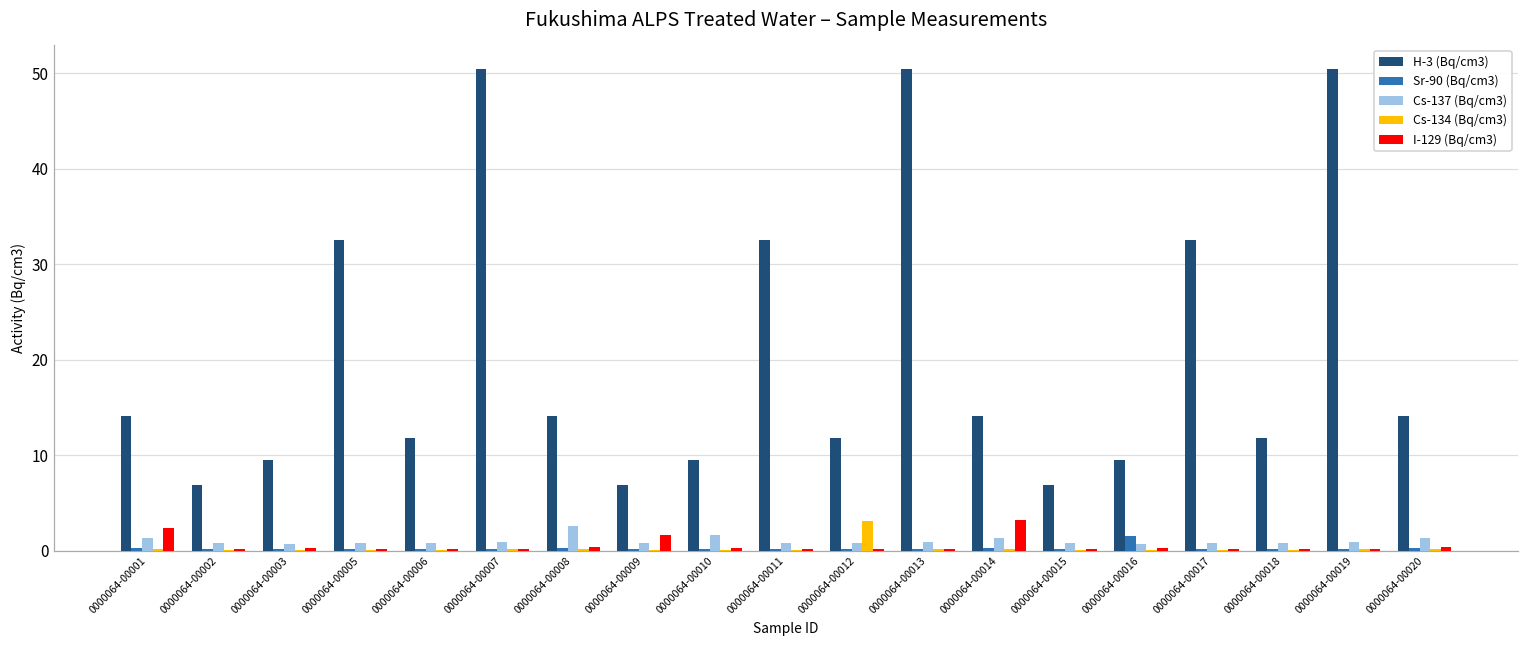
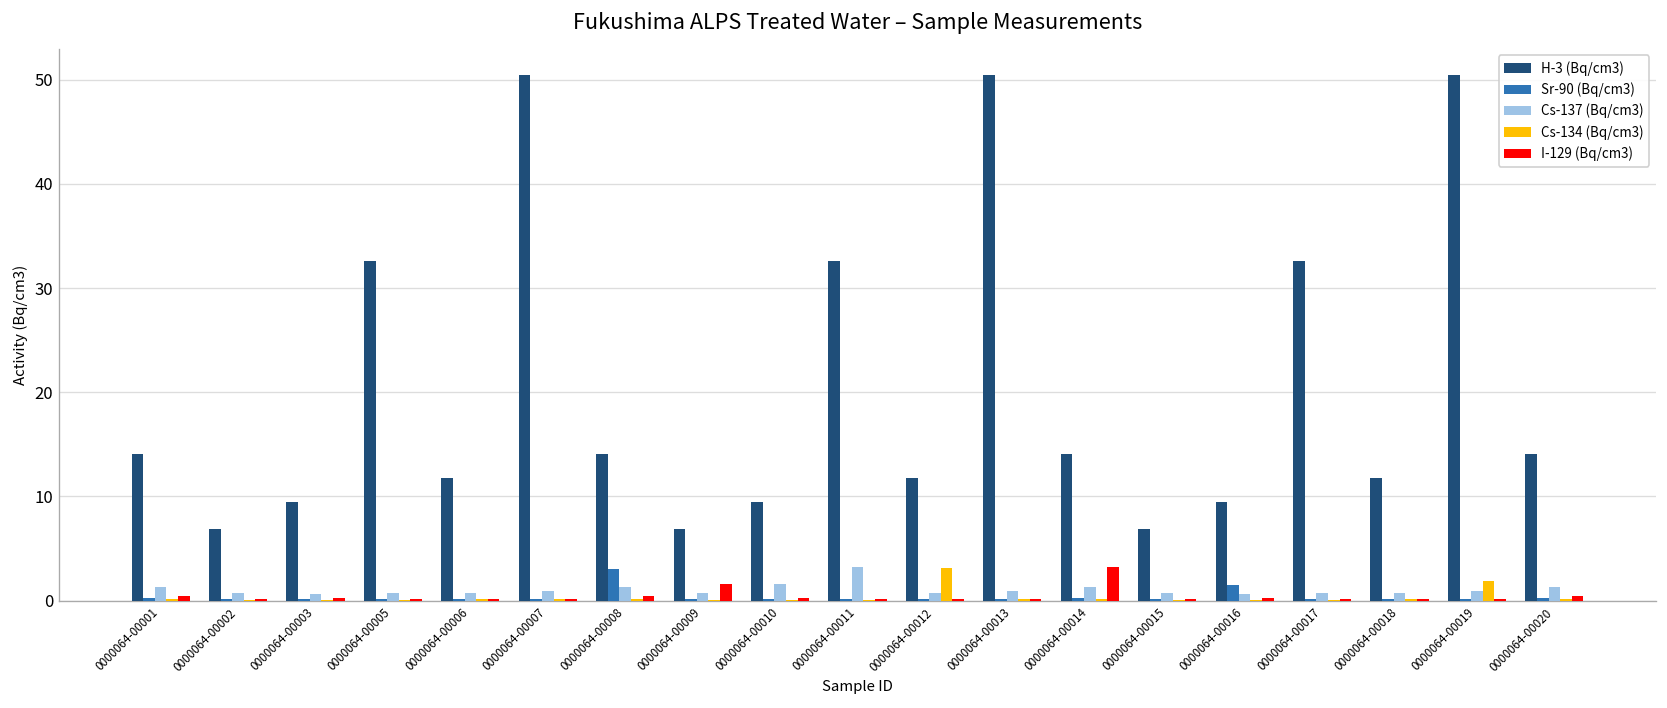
  {
    "H-3 (Bq/cm3)": {
      "0000064-00001": 14,
      "0000064-00002": 7,
      "0000064-00003": 9,
      "0000064-00005": 33,
      "0000064-00006": 12,
      "0000064-00007": 50,
      "0000064-00008": 14,
      "0000064-00009": 7,
      "0000064-00010": 9,
      "0000064-00011": 33,
      "0000064-00012": 12,
      "0000064-00013": 50,
      "0000064-00014": 14,
      "0000064-00015": 7,
      "0000064-00016": 9,
      "0000064-00017": 33,
      "0000064-00018": 12,
      "0000064-00019": 50,
      "0000064-00020": 14
    },
    "Sr-90 (Bq/cm3)": {
-     "0000064-00008": 0,
+     "0000064-00008": 3,
      "0000064-00016": 2
    },
    "Cs-137 (Bq/cm3)": {
      "0000064-00001": 1,
      "0000064-00002": 1,
      "0000064-00003": 1,
      "0000064-00005": 1,
      "0000064-00006": 1,
      "0000064-00007": 1,
-     "0000064-00008": 3,
+     "0000064-00008": 1,
      "0000064-00009": 1,
      "0000064-00010": 2,
-     "0000064-00011": 1,
+     "0000064-00011": 3,
      "0000064-00012": 1,
      "0000064-00013": 1,
      "0000064-00014": 1,
      "0000064-00015": 1,
      "0000064-00016": 1,
      "0000064-00017": 1,
      "0000064-00018": 1,
      "0000064-00019": 1,
      "0000064-00020": 1
    },
    "Cs-134 (Bq/cm3)": {
      "0000064-00012": 3,
-     "0000064-00019": 0
+     "0000064-00019": 2
    },
    "I-129 (Bq/cm3)": {
-     "0000064-00001": 2,
+     "0000064-00001": 0,
      "0000064-00008": 0,
      "0000064-00009": 2,
      "0000064-00014": 3,
      "0000064-00020": 0
    }
  }
